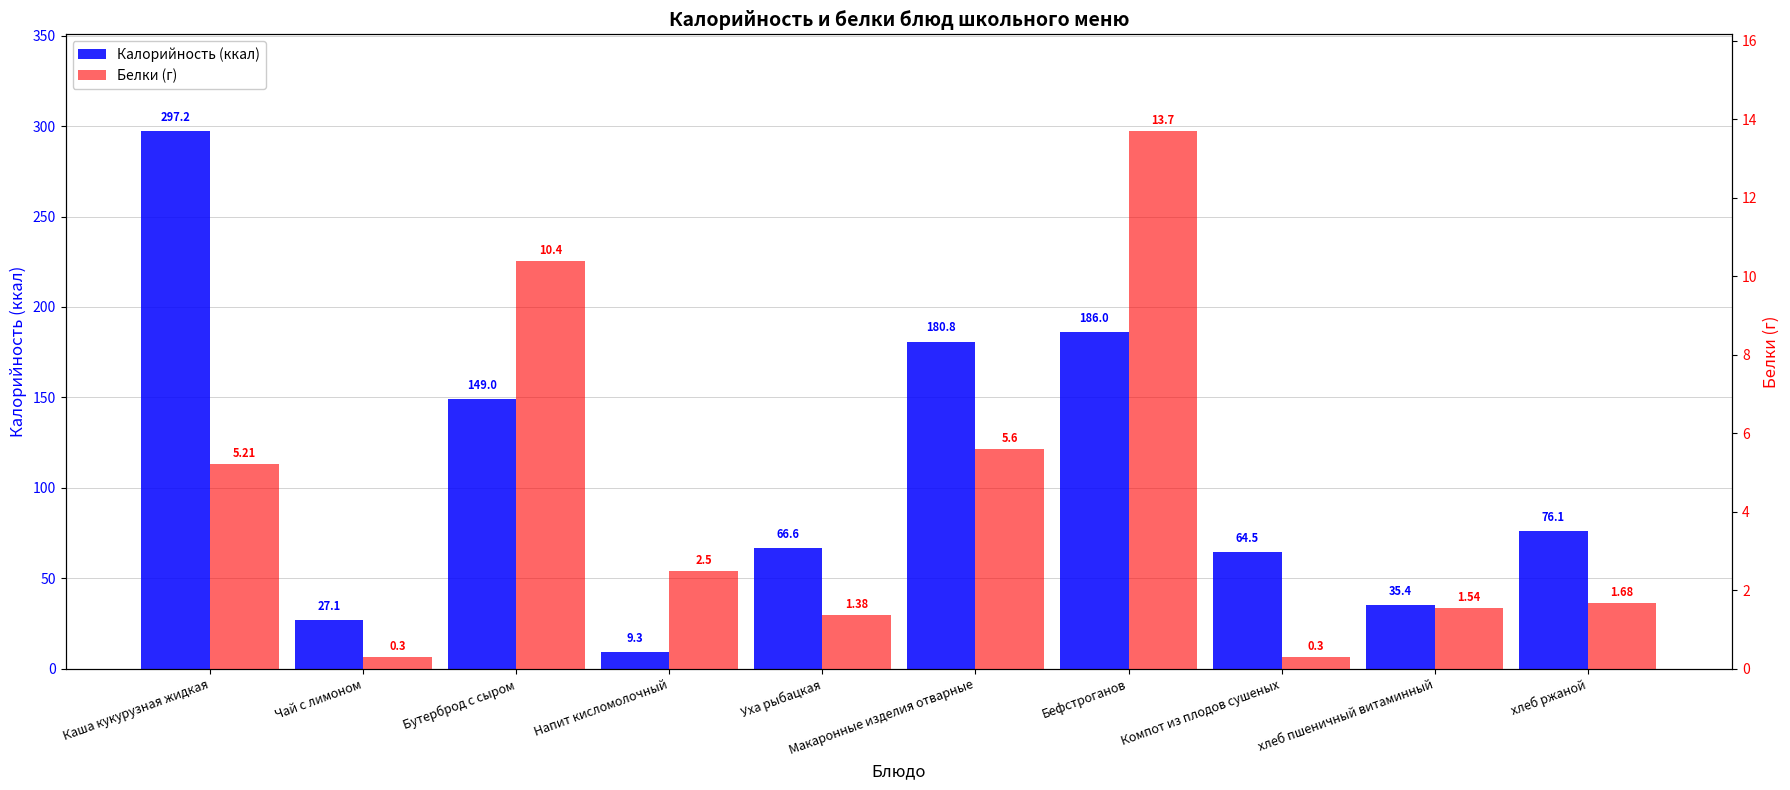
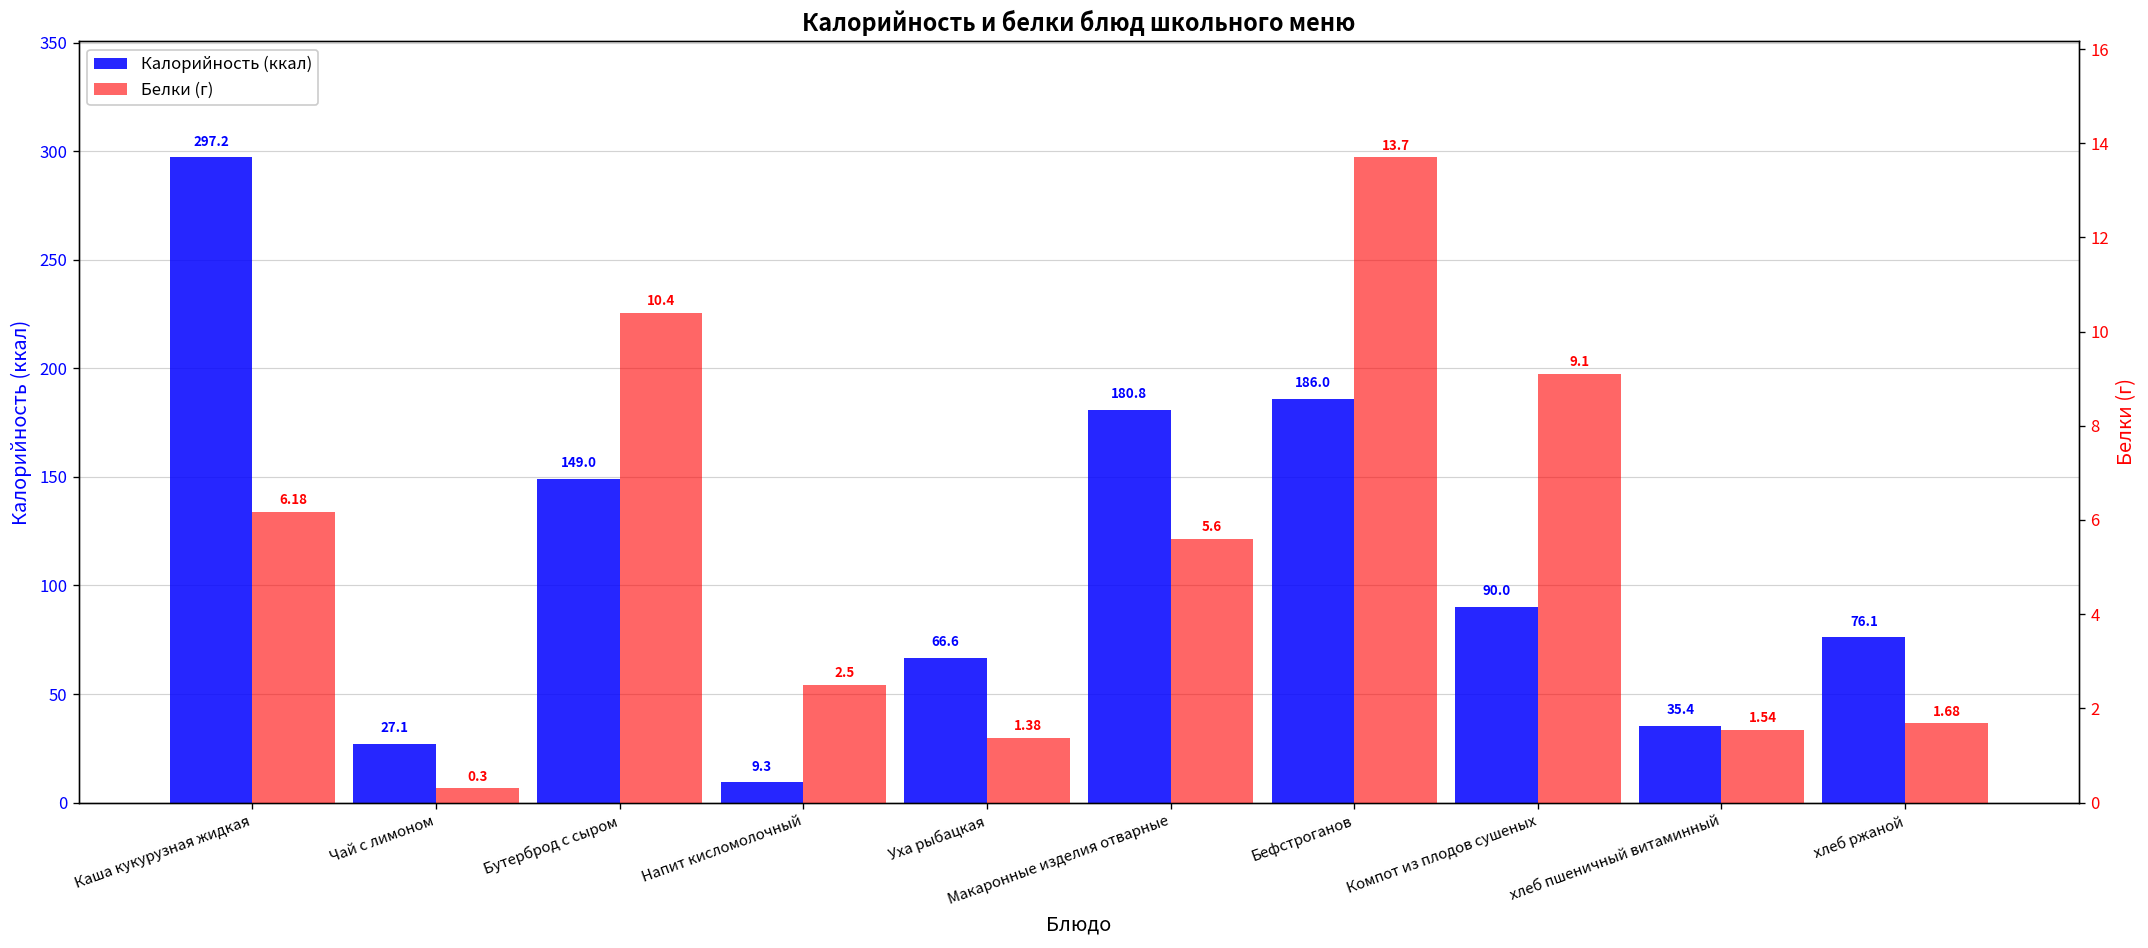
  {
    "Калорийность (ккал)": {
      "Каша кукурузная жидкая": 297.2,
      "Чай с лимоном": 27.1,
      "Бутерброд с сыром": 149.0,
      "Напит кисломолочный": 9.3,
      "Уха рыбацкая": 66.6,
      "Макаронные изделия отварные": 180.8,
      "Бефстроганов": 186.0,
-     "Компот из плодов сушеных": 64.5,
+     "Компот из плодов сушеных": 90.0,
      "хлеб пшеничный витаминный": 35.4,
      "хлеб ржаной": 76.1
    },
    "Белки (г)": {
-     "Каша кукурузная жидкая": 5.21,
+     "Каша кукурузная жидкая": 6.18,
      "Чай с лимоном": 0.3,
      "Бутерброд с сыром": 10.4,
      "Напит кисломолочный": 2.5,
      "Уха рыбацкая": 1.38,
      "Макаронные изделия отварные": 5.6,
      "Бефстроганов": 13.7,
-     "Компот из плодов сушеных": 0.3,
+     "Компот из плодов сушеных": 9.1,
      "хлеб пшеничный витаминный": 1.54,
      "хлеб ржаной": 1.68
    }
  }
